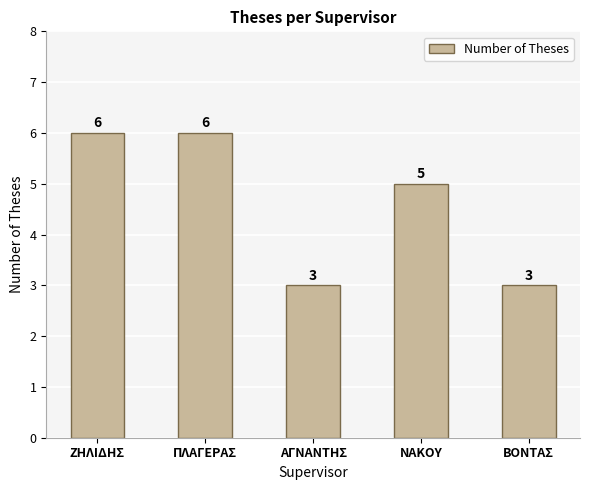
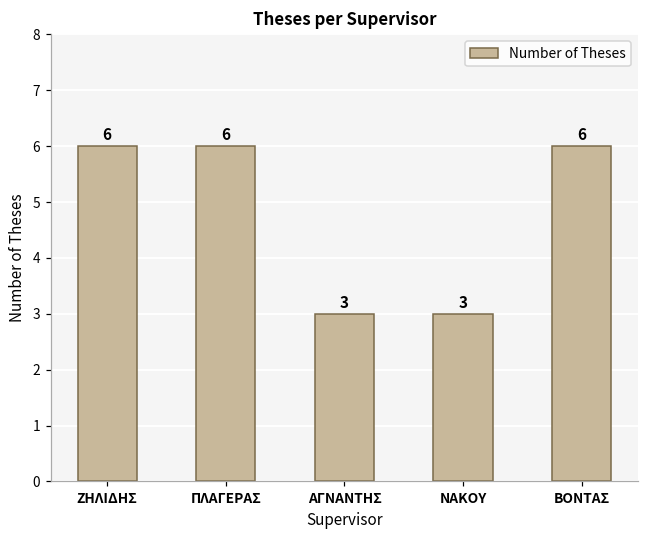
  {
    "ΖΗΛΙΔΗΣ": 6,
    "ΠΛΑΓΕΡΑΣ": 6,
    "ΑΓΝΑΝΤΗΣ": 3,
-   "ΝΑΚΟΥ": 5,
-   "ΒΟΝΤΑΣ": 3
+   "ΝΑΚΟΥ": 3,
+   "ΒΟΝΤΑΣ": 6
  }
